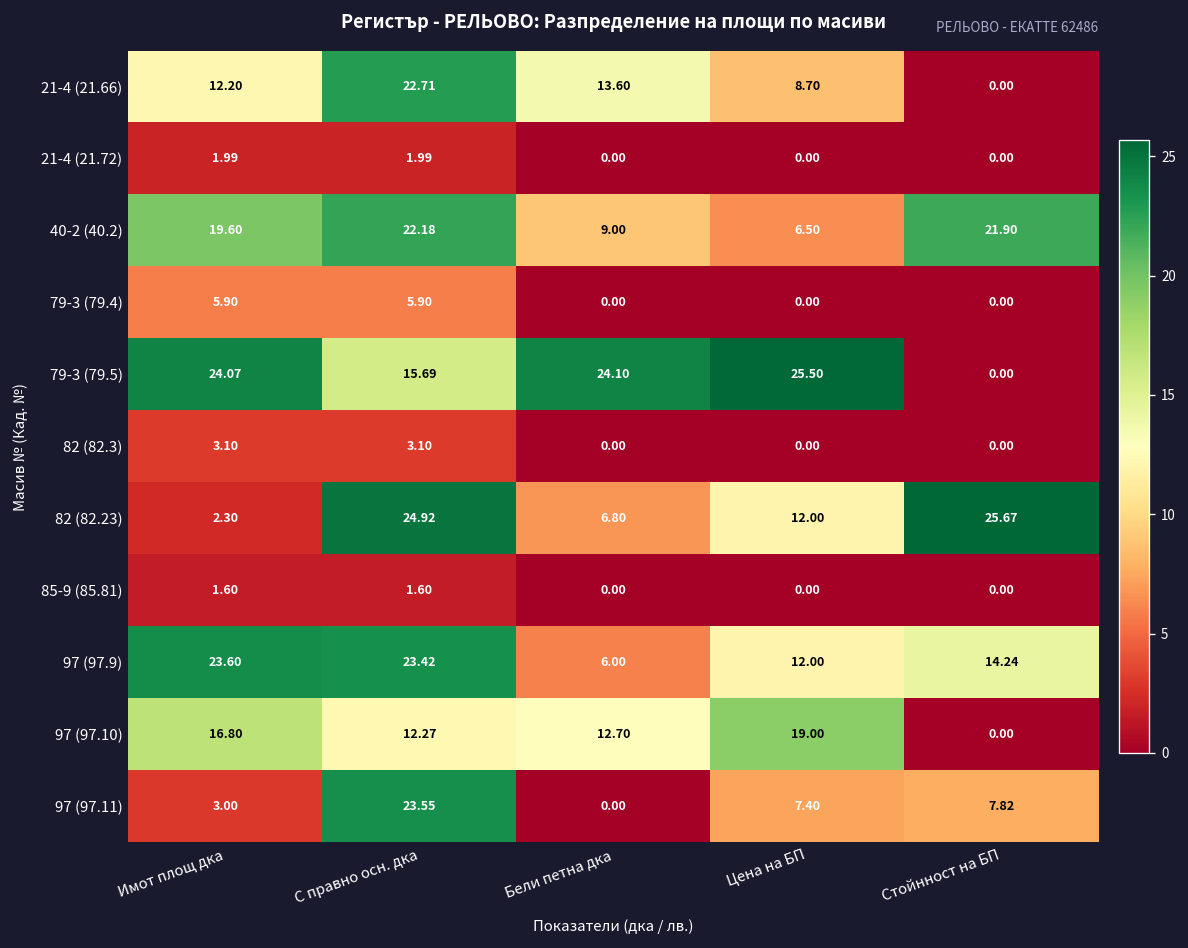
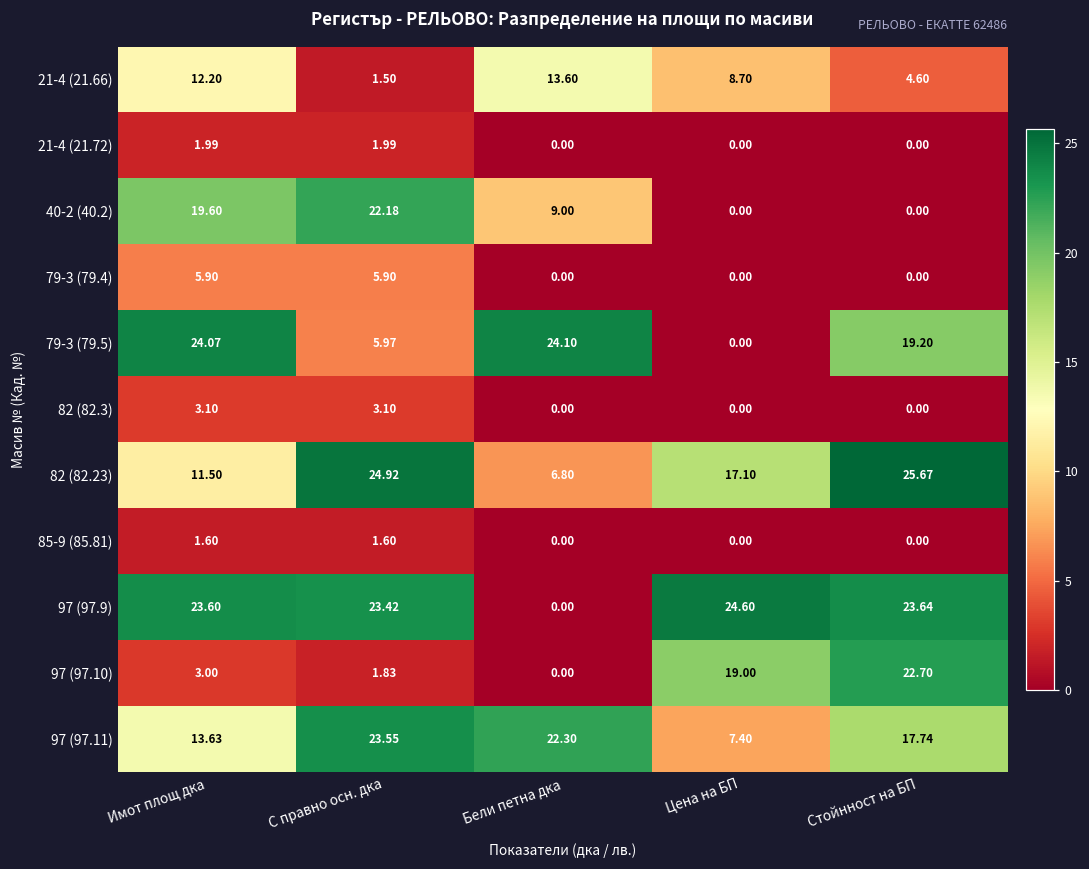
  {
    "21-4 (21.66)": {
      "Имот площ дка": 12.20,
-     "С правно осн. дка": 22.71,
+     "С правно осн. дка": 1.50,
      "Бели петна дка": 13.60,
      "Цена на БП": 8.70,
-     "Стойнност на БП": 0.00
+     "Стойнност на БП": 4.60
    },
    "21-4 (21.72)": {
      "Имот площ дка": 1.99,
      "С правно осн. дка": 1.99,
      "Бели петна дка": 0.00,
      "Цена на БП": 0.00,
      "Стойнност на БП": 0.00
    },
    "40-2 (40.2)": {
      "Имот площ дка": 19.60,
      "С правно осн. дка": 22.18,
      "Бели петна дка": 9.00,
-     "Цена на БП": 6.50,
-     "Стойнност на БП": 21.90
+     "Цена на БП": 0.00,
+     "Стойнност на БП": 0.00
    },
    "79-3 (79.4)": {
      "Имот площ дка": 5.90,
      "С правно осн. дка": 5.90,
      "Бели петна дка": 0.00,
      "Цена на БП": 0.00,
      "Стойнност на БП": 0.00
    },
    "79-3 (79.5)": {
      "Имот площ дка": 24.07,
-     "С правно осн. дка": 15.69,
+     "С правно осн. дка": 5.97,
      "Бели петна дка": 24.10,
-     "Цена на БП": 25.50,
-     "Стойнност на БП": 0.00
+     "Цена на БП": 0.00,
+     "Стойнност на БП": 19.20
    },
    "82 (82.3)": {
      "Имот площ дка": 3.10,
      "С правно осн. дка": 3.10,
      "Бели петна дка": 0.00,
      "Цена на БП": 0.00,
      "Стойнност на БП": 0.00
    },
    "82 (82.23)": {
-     "Имот площ дка": 2.30,
+     "Имот площ дка": 11.50,
      "С правно осн. дка": 24.92,
      "Бели петна дка": 6.80,
-     "Цена на БП": 12.00,
+     "Цена на БП": 17.10,
      "Стойнност на БП": 25.67
    },
    "85-9 (85.81)": {
      "Имот площ дка": 1.60,
      "С правно осн. дка": 1.60,
      "Бели петна дка": 0.00,
      "Цена на БП": 0.00,
      "Стойнност на БП": 0.00
    },
    "97 (97.9)": {
      "Имот площ дка": 23.60,
      "С правно осн. дка": 23.42,
-     "Бели петна дка": 6.00,
-     "Цена на БП": 12.00,
-     "Стойнност на БП": 14.24
+     "Бели петна дка": 0.00,
+     "Цена на БП": 24.60,
+     "Стойнност на БП": 23.64
    },
    "97 (97.10)": {
-     "Имот площ дка": 16.80,
-     "С правно осн. дка": 12.27,
-     "Бели петна дка": 12.70,
+     "Имот площ дка": 3.00,
+     "С правно осн. дка": 1.83,
+     "Бели петна дка": 0.00,
      "Цена на БП": 19.00,
-     "Стойнност на БП": 0.00
+     "Стойнност на БП": 22.70
    },
    "97 (97.11)": {
-     "Имот площ дка": 3.00,
+     "Имот площ дка": 13.63,
      "С правно осн. дка": 23.55,
-     "Бели петна дка": 0.00,
+     "Бели петна дка": 22.30,
      "Цена на БП": 7.40,
-     "Стойнност на БП": 7.82
+     "Стойнност на БП": 17.74
    }
  }
